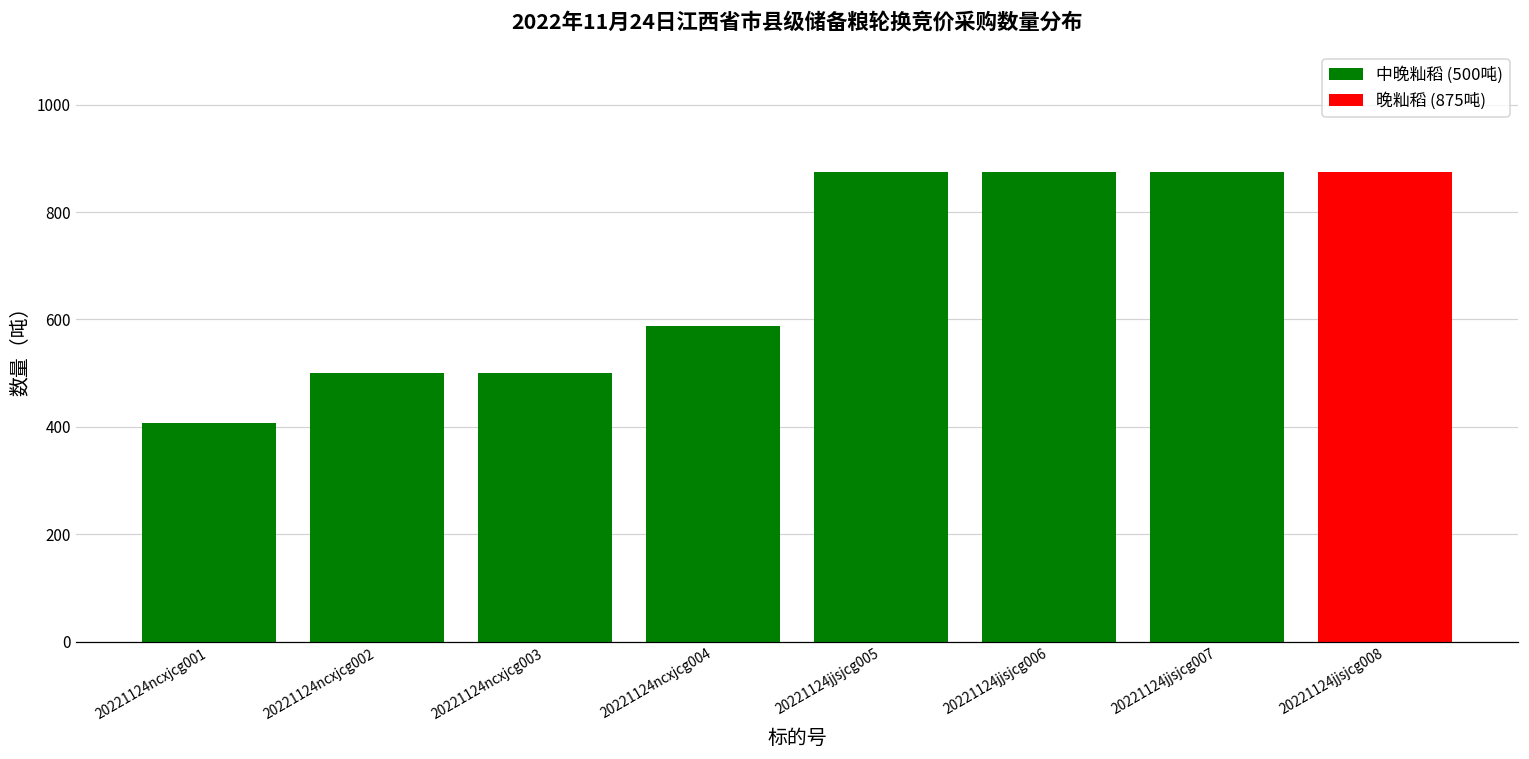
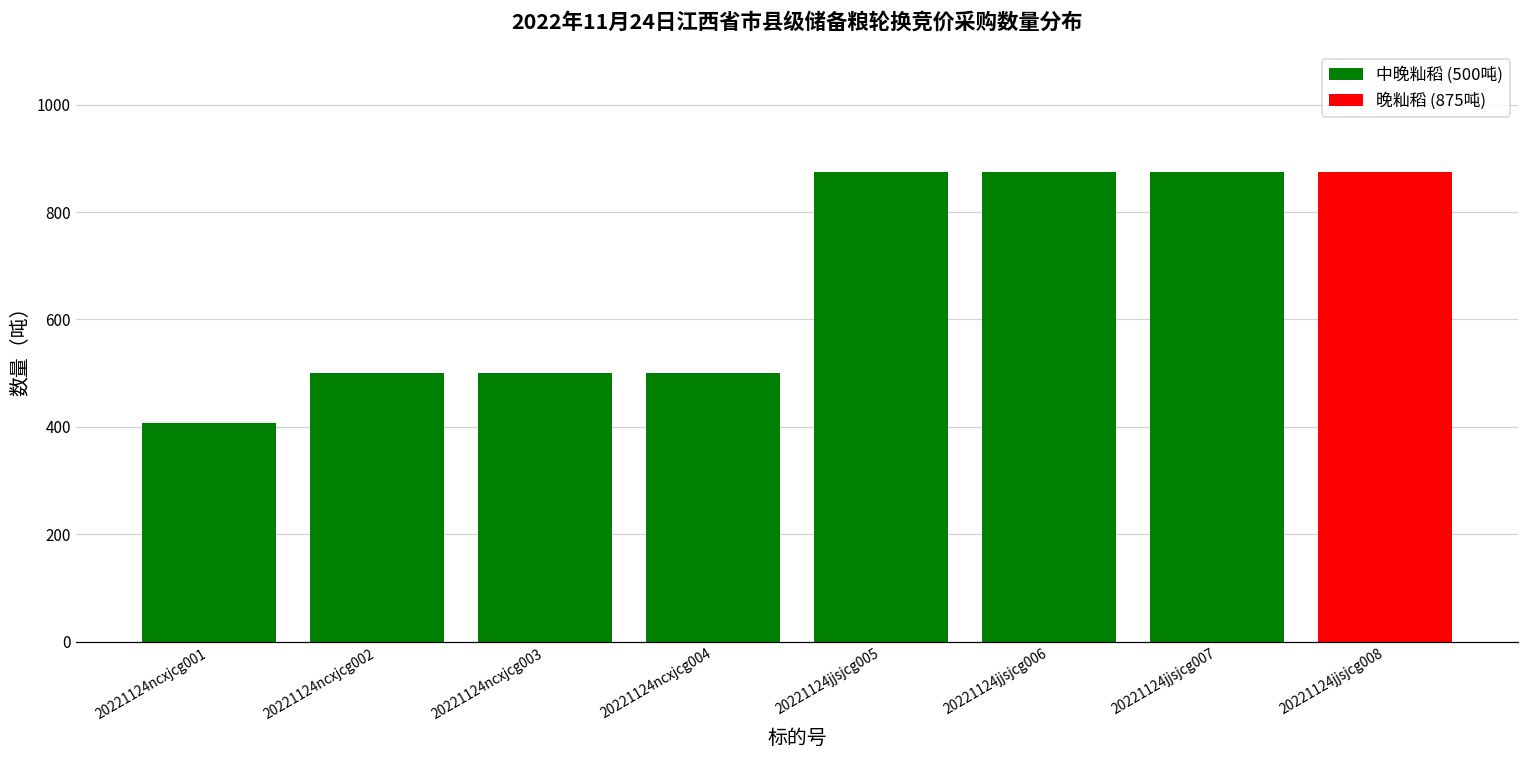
  {
    "20221124ncxjcg001": 410,
    "20221124ncxjcg002": 500,
    "20221124ncxjcg003": 500,
-   "20221124ncxjcg004": 590,
+   "20221124ncxjcg004": 500,
    "20221124jjsjcg005": 880,
    "20221124jjsjcg006": 880,
    "20221124jjsjcg007": 880,
    "20221124jjsjcg008": 880
  }
